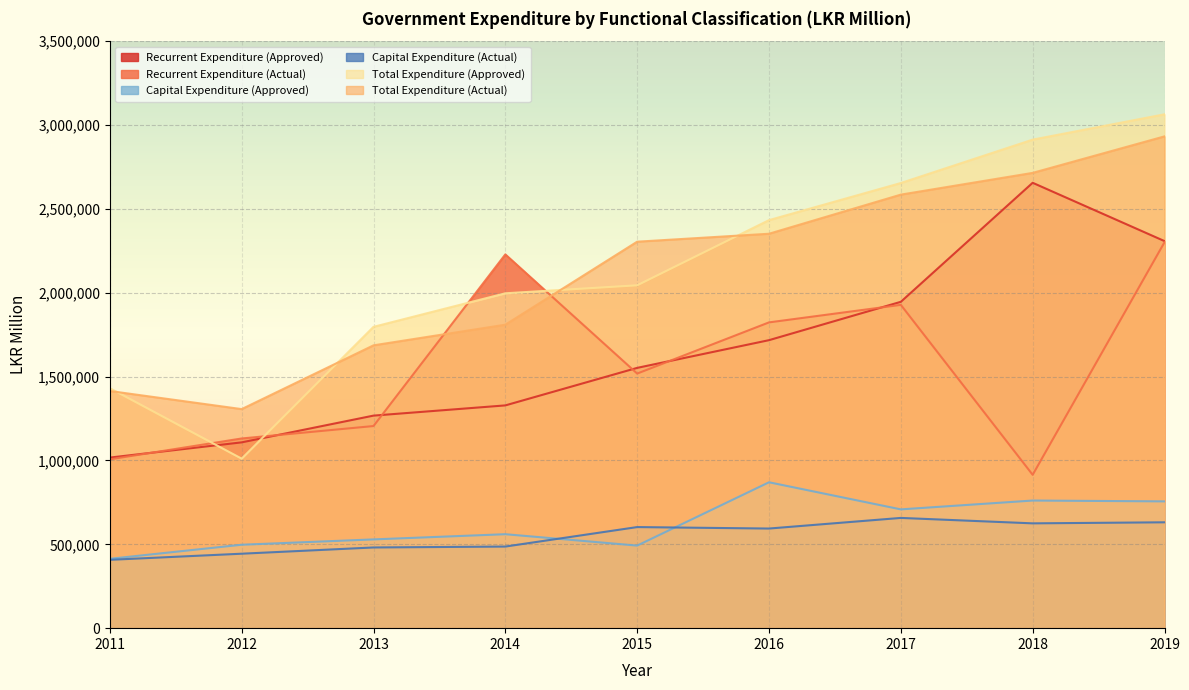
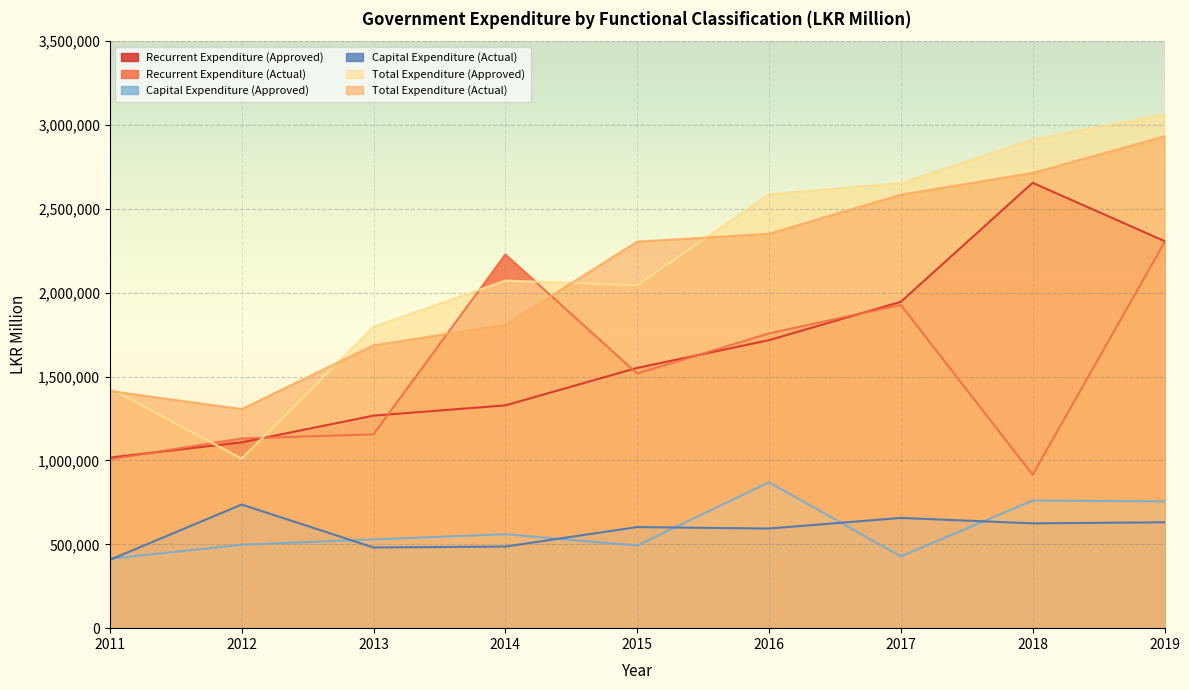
  {
    "Recurrent Expenditure (Approved)": {
      "2012": "1,110,000",
      "2013": "1,270,000",
      "2014": "1,330,000",
      "2015": "1,550,000",
      "2016": "1,720,000",
      "2017": "1,950,000",
      "2018": "2,660,000"
    },
    "Recurrent Expenditure (Actual)": {
      "2012": "1,130,000",
-     "2013": "1,210,000",
+     "2013": "1,160,000",
      "2014": "2,230,000",
      "2015": "1,520,000",
-     "2016": "1,820,000",
+     "2016": "1,760,000",
      "2017": "1,930,000",
      "2018": "910,000"
    },
    "Capital Expenditure (Approved)": {
      "2012": "500,000",
      "2013": "530,000",
      "2014": "560,000",
      "2015": "490,000",
      "2016": "870,000",
-     "2017": "710,000",
+     "2017": "430,000",
      "2018": "760,000",
      "2019": "760,000"
    },
    "Capital Expenditure (Actual)": {
-     "2012": "440,000",
+     "2012": "740,000",
      "2013": "480,000",
      "2014": "490,000",
      "2015": "600,000",
      "2016": "590,000",
      "2017": "660,000",
      "2018": "620,000",
      "2019": "630,000"
    },
    "Total Expenditure (Approved)": {
      "2011": "1,430,000",
      "2012": "1,010,000",
      "2013": "1,800,000",
-     "2014": "2,000,000",
+     "2014": "2,070,000",
      "2015": "2,040,000",
-     "2016": "2,430,000",
+     "2016": "2,590,000",
      "2017": "2,650,000",
      "2018": "2,910,000",
      "2019": "3,060,000"
    },
    "Total Expenditure (Actual)": {
      "2011": "1,410,000",
      "2012": "1,310,000",
      "2013": "1,690,000",
      "2014": "1,810,000",
      "2015": "2,300,000",
      "2016": "2,350,000",
      "2017": "2,590,000",
      "2018": "2,710,000",
      "2019": "2,930,000"
    }
  }
